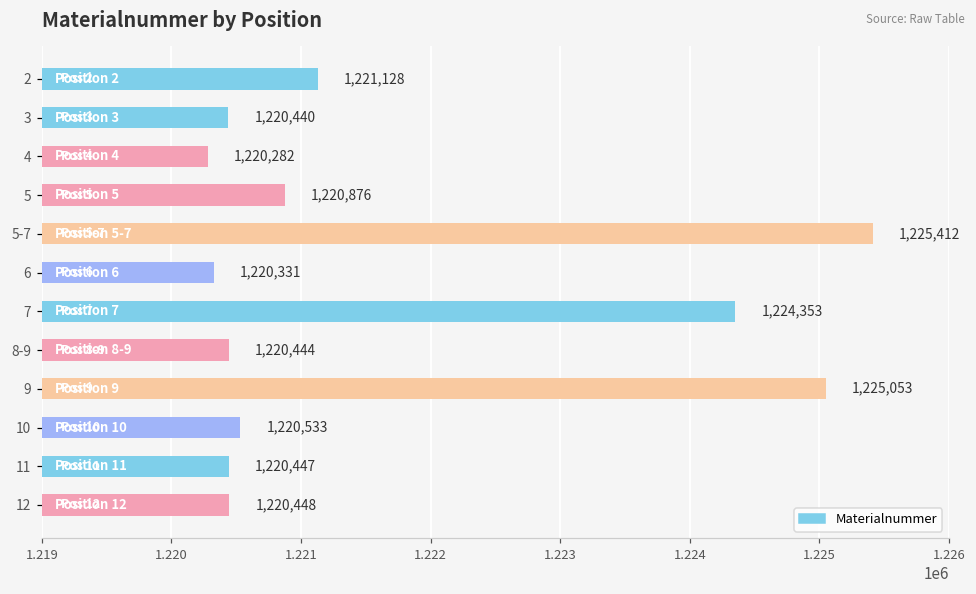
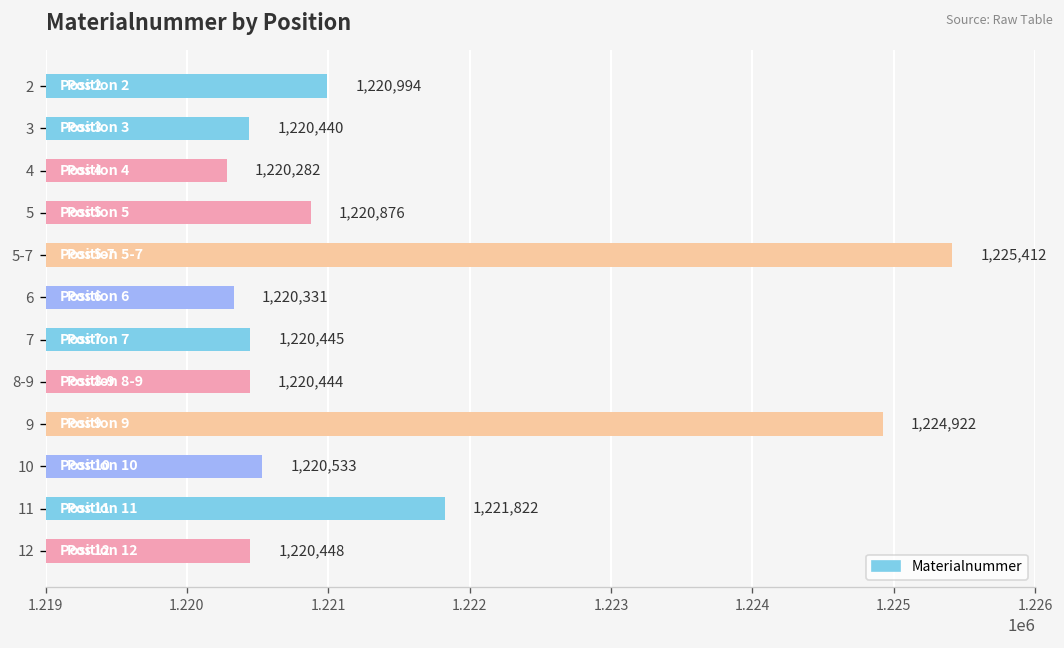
  {
-   "2": "1,221,128",
+   "2": "1,220,994",
    "3": "1,220,440",
    "4": "1,220,282",
    "5": "1,220,876",
    "5-7": "1,225,412",
    "6": "1,220,331",
-   "7": "1,224,353",
+   "7": "1,220,445",
    "8-9": "1,220,444",
-   "9": "1,225,053",
+   "9": "1,224,922",
    "10": "1,220,533",
-   "11": "1,220,447",
+   "11": "1,221,822",
    "12": "1,220,448"
  }
